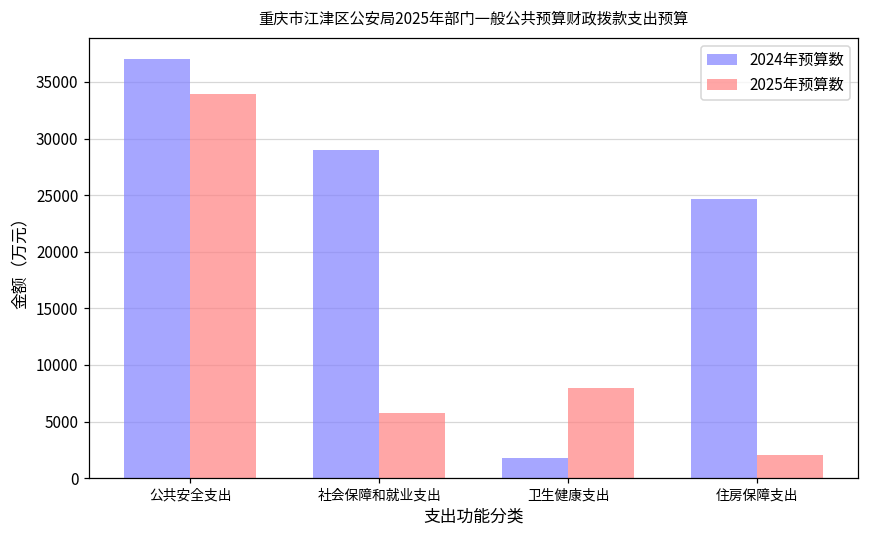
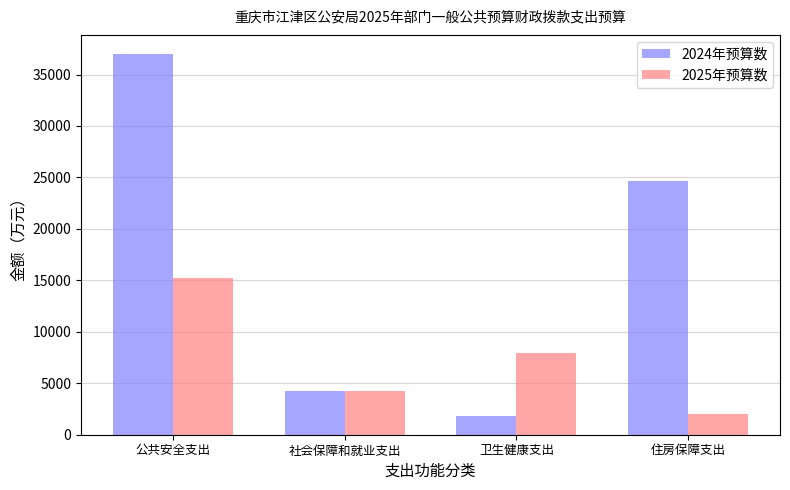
  {
    "2024年预算数": {
      "公共安全支出": 37000,
-     "社会保障和就业支出": 28900,
+     "社会保障和就业支出": 4200,
      "卫生健康支出": 1800,
      "住房保障支出": 24600
    },
    "2025年预算数": {
-     "公共安全支出": 33900,
-     "社会保障和就业支出": 5800,
+     "公共安全支出": 15200,
+     "社会保障和就业支出": 4200,
      "卫生健康支出": 8000,
      "住房保障支出": 2100
    }
  }
